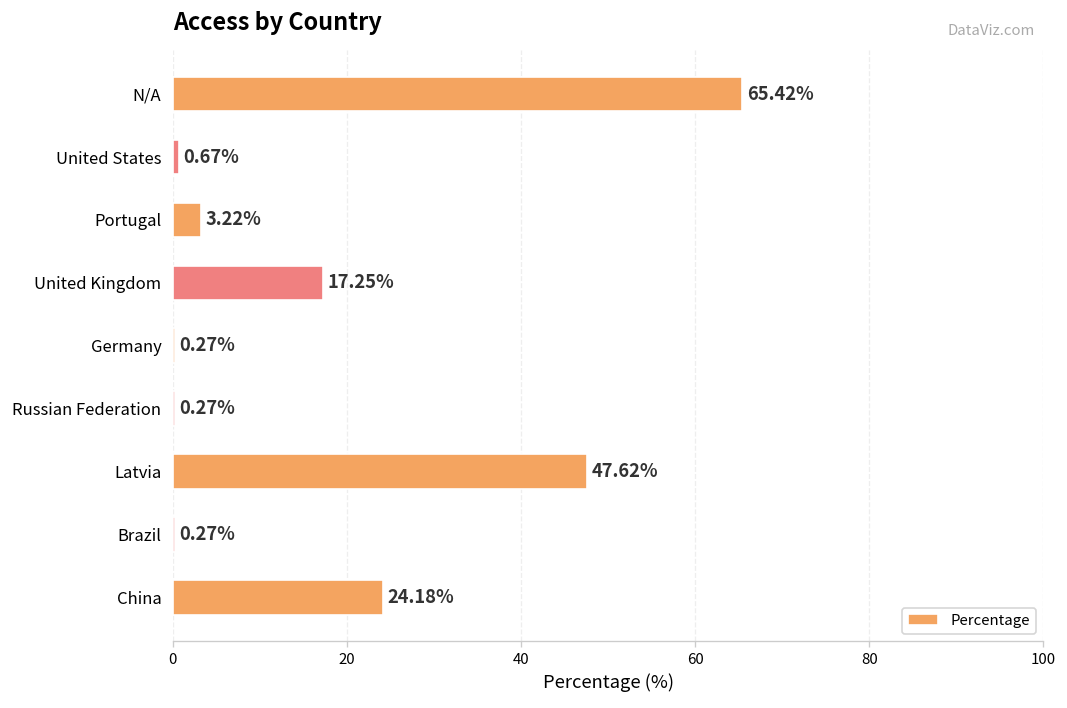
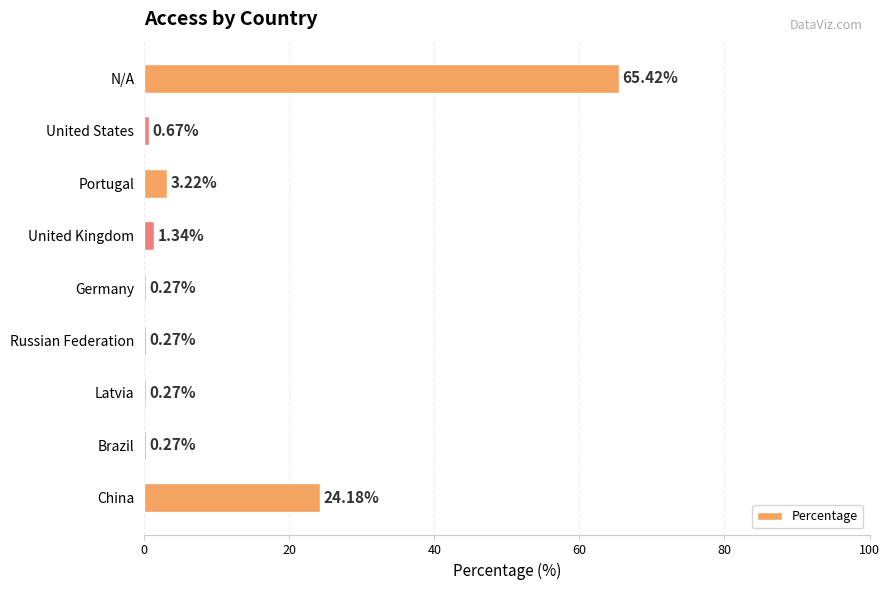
  {
    "N/A": "65.42%",
    "United States": "0.67%",
    "Portugal": "3.22%",
-   "United Kingdom": "17.25%",
+   "United Kingdom": "1.34%",
    "Germany": "0.27%",
    "Russian Federation": "0.27%",
-   "Latvia": "47.62%",
+   "Latvia": "0.27%",
    "Brazil": "0.27%",
    "China": "24.18%"
  }
